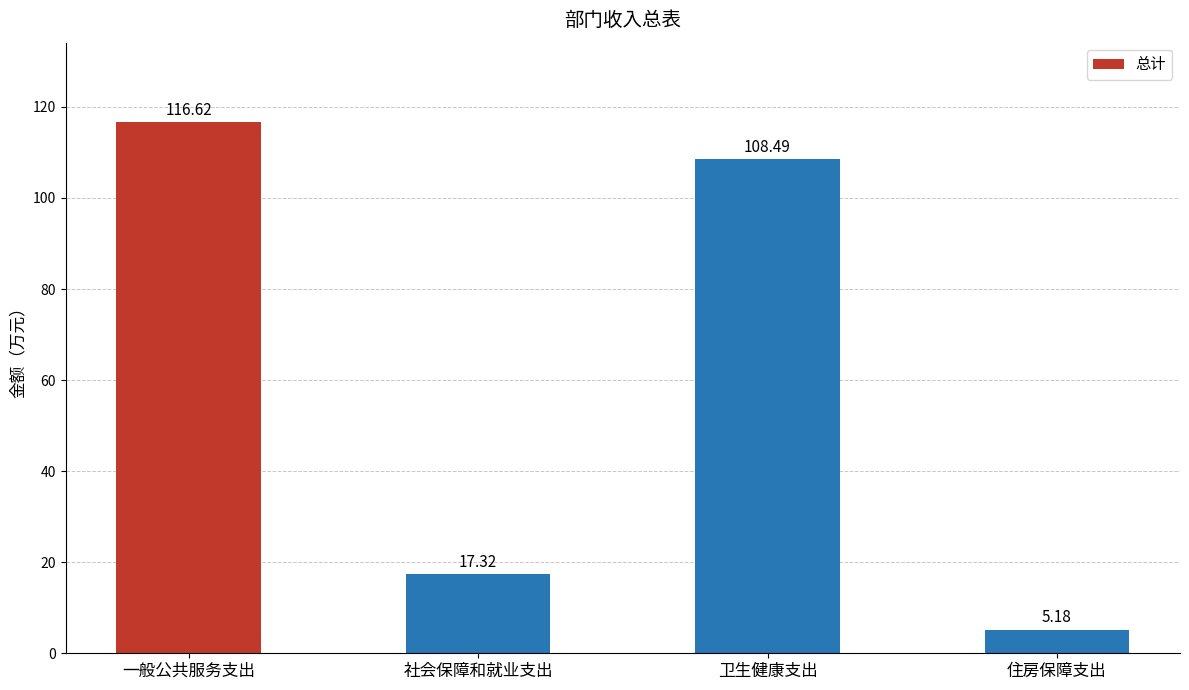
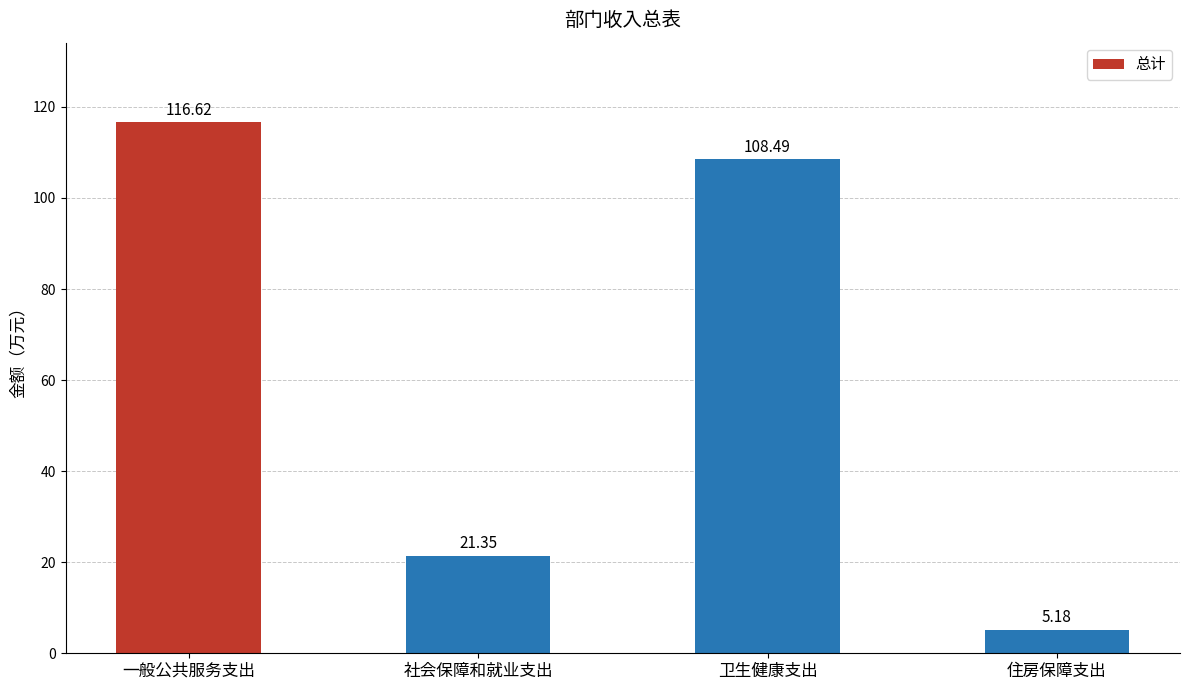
  {
    "一般公共服务支出": 116.62,
-   "社会保障和就业支出": 17.32,
+   "社会保障和就业支出": 21.35,
    "卫生健康支出": 108.49,
    "住房保障支出": 5.18
  }
